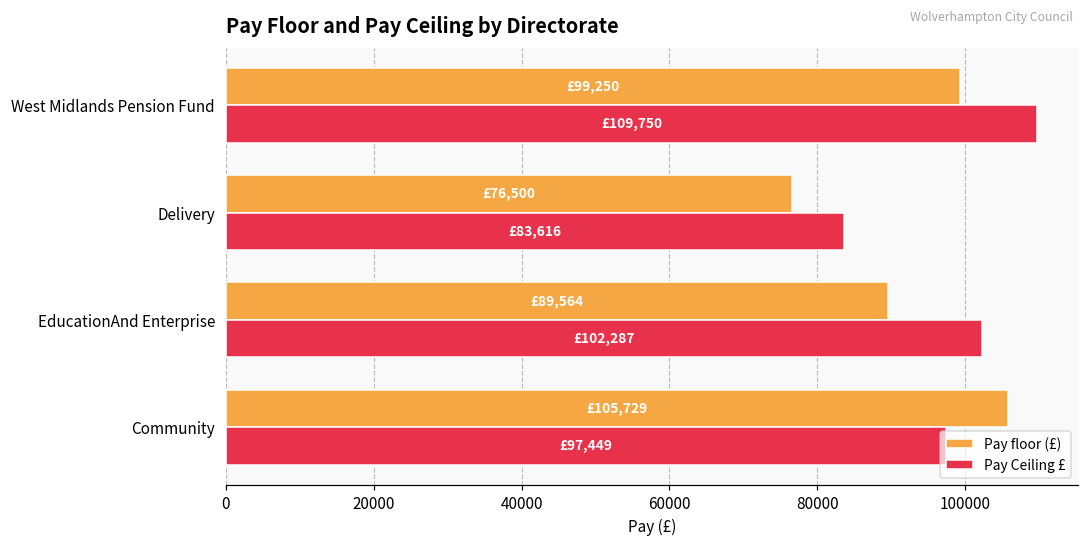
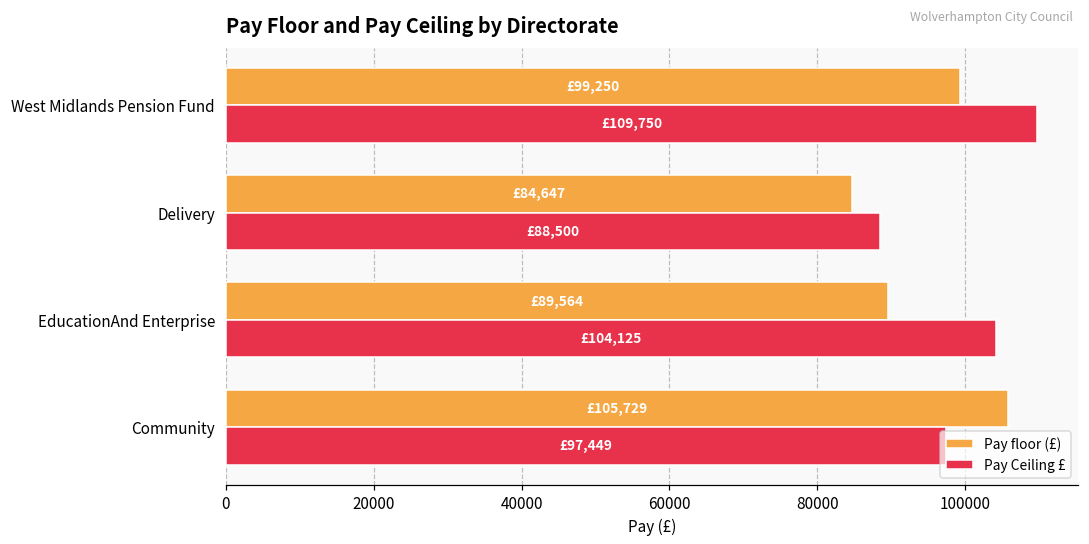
  {
    "Pay floor (£)": {
      "West Midlands Pension Fund": "£99,250",
-     "Delivery": "£76,500",
+     "Delivery": "£84,647",
      "EducationAnd Enterprise": "£89,564",
      "Community": "£105,729"
    },
    "Pay Ceiling £": {
      "West Midlands Pension Fund": "£109,750",
-     "Delivery": "£83,616",
-     "EducationAnd Enterprise": "£102,287"
+     "Delivery": "£88,500",
+     "EducationAnd Enterprise": "£104,125"
    }
  }
